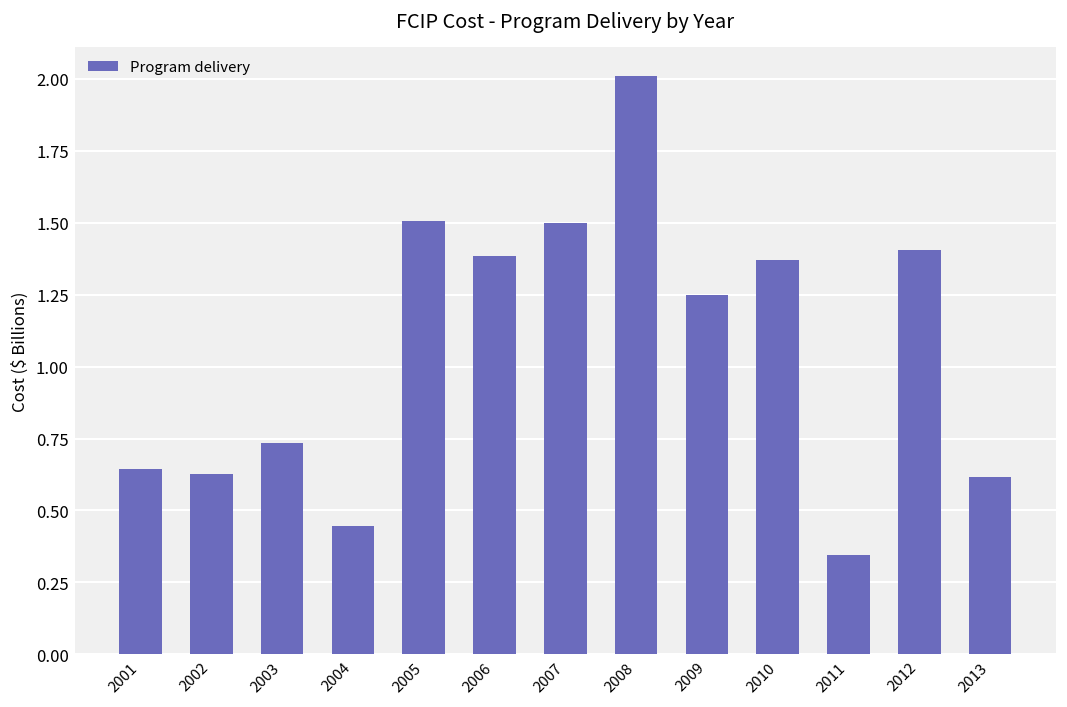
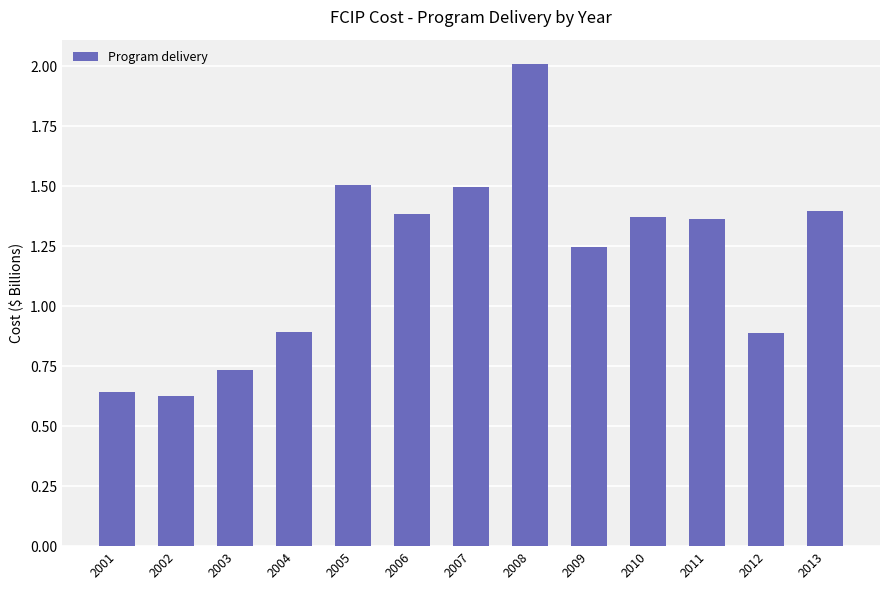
  {
    "2001": 0.64,
    "2002": 0.63,
    "2003": 0.74,
-   "2004": 0.45,
+   "2004": 0.89,
    "2005": 1.51,
    "2006": 1.39,
    "2007": 1.50,
    "2008": 2.01,
    "2009": 1.25,
    "2010": 1.37,
-   "2011": 0.35,
-   "2012": 1.41,
-   "2013": 0.62
+   "2011": 1.36,
+   "2012": 0.89,
+   "2013": 1.40
  }
